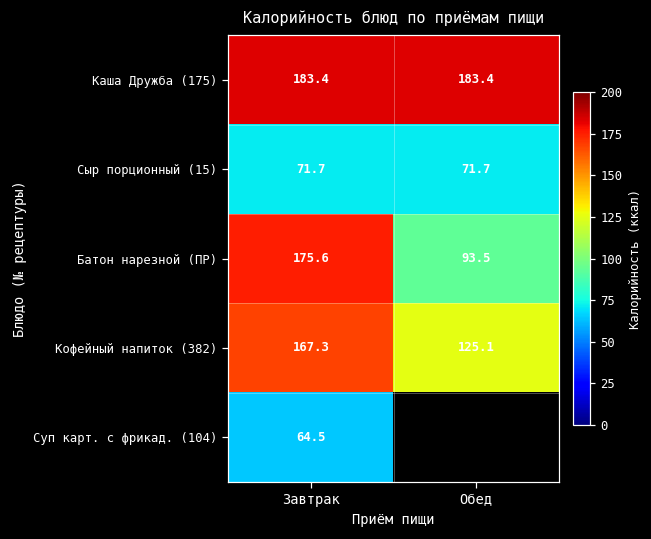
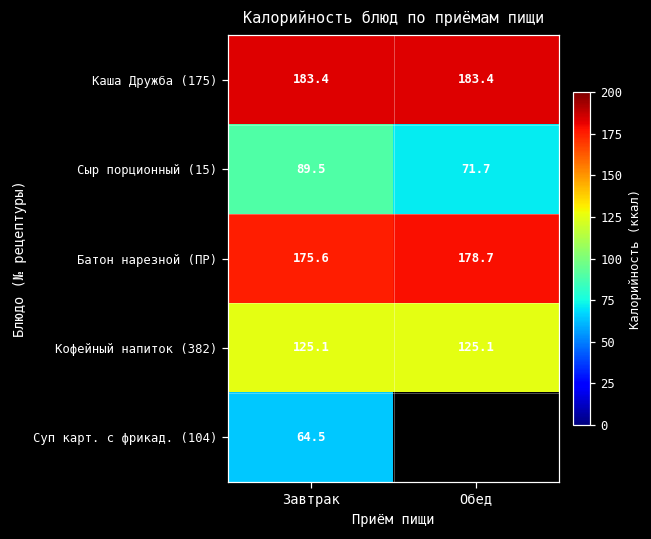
  {
    "Каша Дружба (175)": {
      "Завтрак": 183.4,
      "Обед": 183.4
    },
    "Сыр порционный (15)": {
-     "Завтрак": 71.7,
+     "Завтрак": 89.5,
      "Обед": 71.7
    },
    "Батон нарезной (ПР)": {
      "Завтрак": 175.6,
-     "Обед": 93.5
+     "Обед": 178.7
    },
    "Кофейный напиток (382)": {
-     "Завтрак": 167.3,
+     "Завтрак": 125.1,
      "Обед": 125.1
    },
    "Суп карт. с фрикад. (104)": {
      "Завтрак": 64.5
    }
  }
